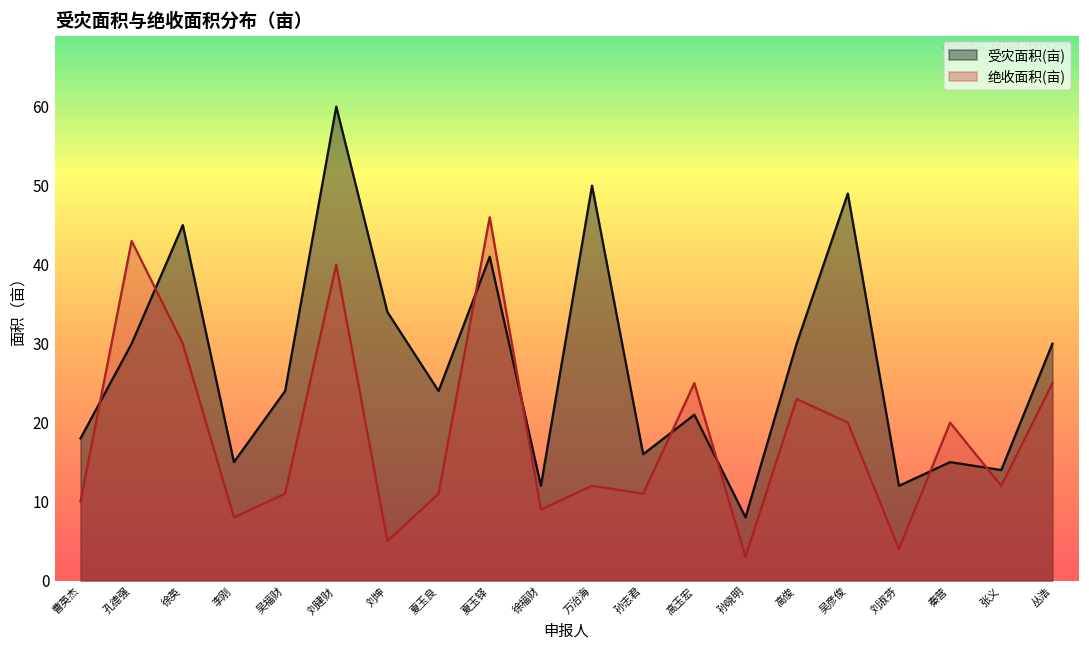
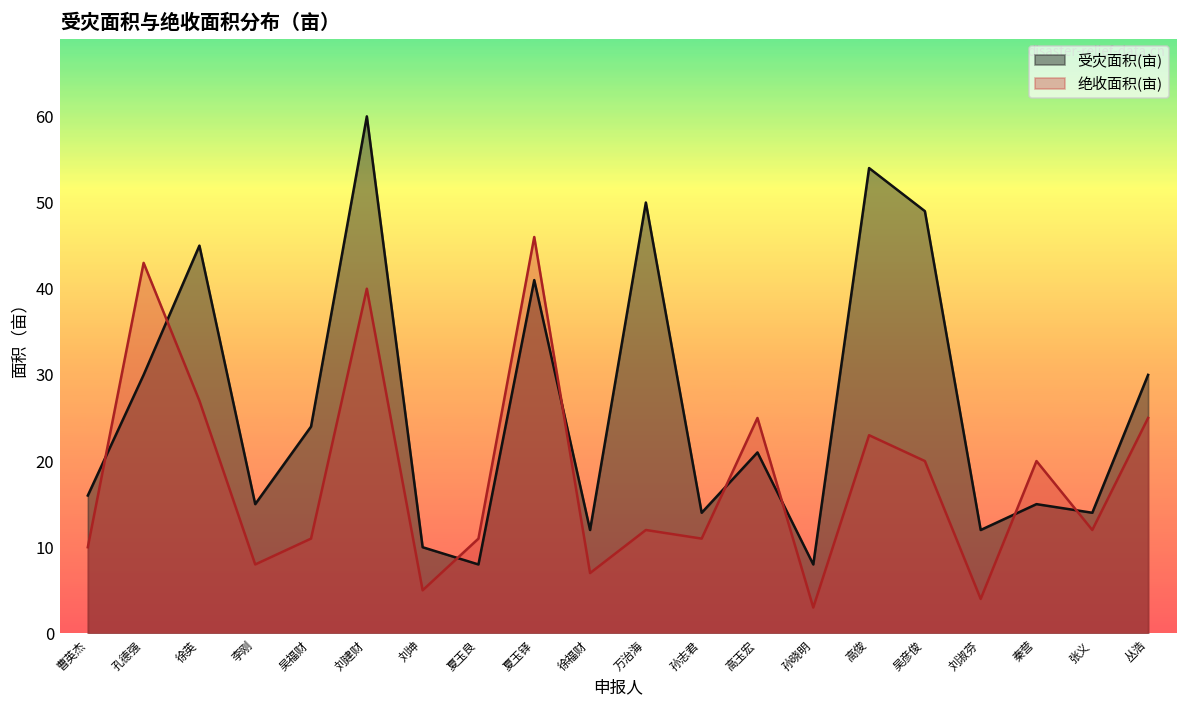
  {
    "受灾面积(亩)": {
-     "曹英杰": 18,
+     "曹英杰": 16,
      "孔德强": 30,
      "徐英": 45,
      "李刚": 15,
      "吴福财": 24,
      "刘建财": 60,
-     "刘坤": 34,
-     "夏玉良": 24,
+     "刘坤": 10,
+     "夏玉良": 8,
      "夏玉铎": 41,
      "徐福财": 12,
      "万治海": 50,
-     "孙志君": 16,
+     "孙志君": 14,
      "高玉宏": 21,
      "孙晓明": 8,
-     "高俊": 30,
+     "高俊": 54,
      "吴彦俊": 49,
      "刘淑芬": 12,
      "秦营": 15,
      "张义": 14,
      "丛浩": 30
    },
    "绝收面积(亩)": {
      "曹英杰": 10,
      "孔德强": 43,
-     "徐英": 30,
+     "徐英": 27,
      "李刚": 8,
      "吴福财": 11,
      "刘建财": 40,
      "刘坤": 5,
      "夏玉良": 11,
      "夏玉铎": 46,
-     "徐福财": 9,
+     "徐福财": 7,
      "万治海": 12,
      "孙志君": 11,
      "高玉宏": 25,
      "孙晓明": 3,
      "高俊": 23,
      "吴彦俊": 20,
      "刘淑芬": 4,
      "秦营": 20,
      "张义": 12,
      "丛浩": 25
    }
  }
